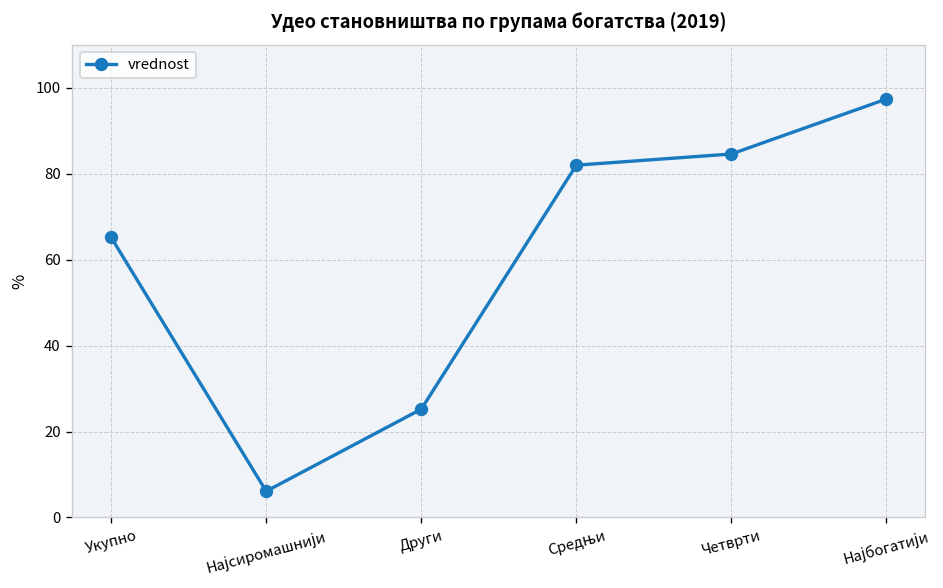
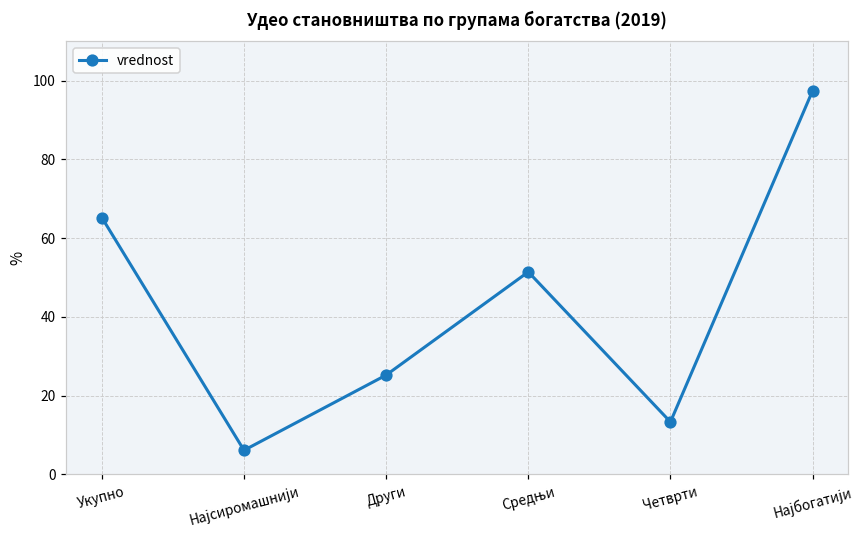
  {
    "Укупно": 65,
    "Најсиромашнији": 6,
    "Други": 25,
-   "Средњи": 82,
-   "Четврти": 85,
+   "Средњи": 51,
+   "Четврти": 13,
    "Најбогатији": 97
  }
